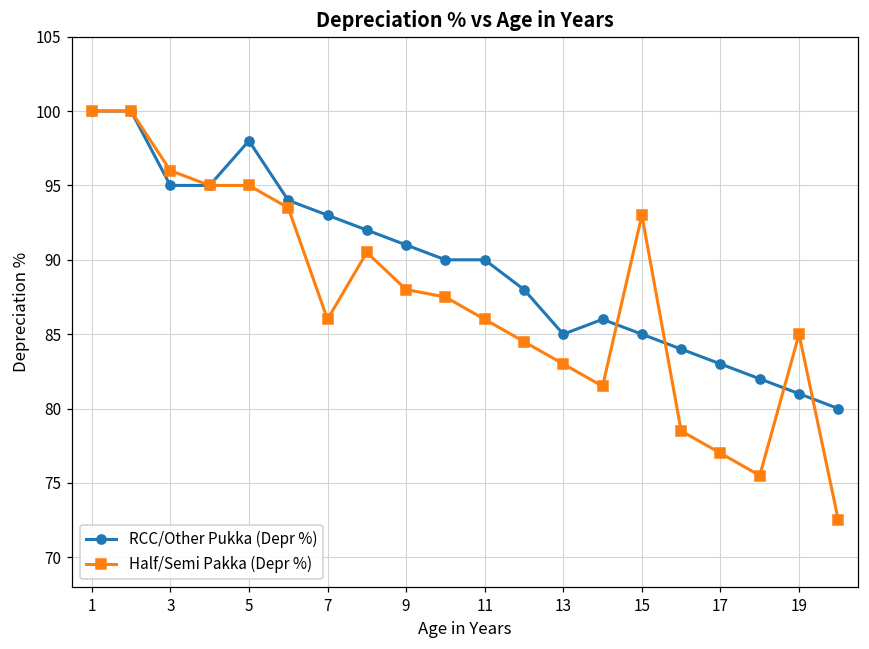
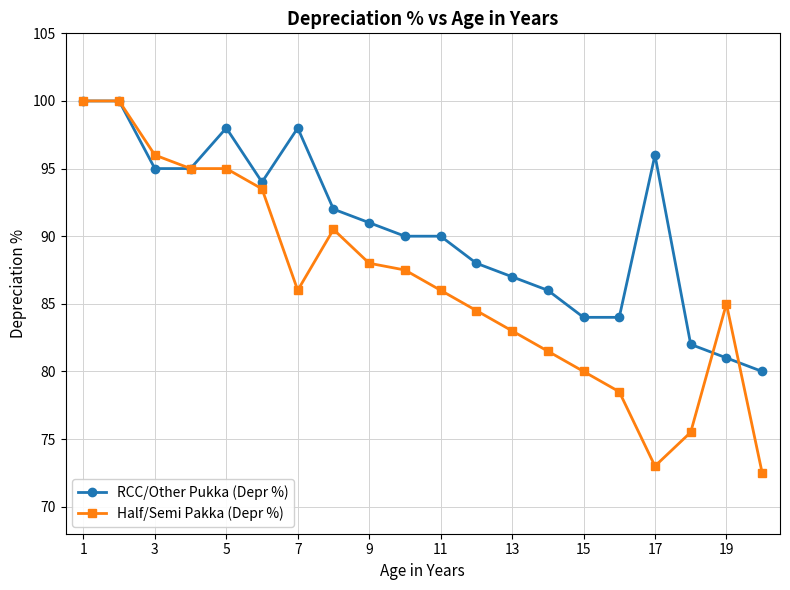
  {
    "RCC/Other Pukka (Depr %)": {
      "3": 95,
      "5": 98,
-     "7": 93,
+     "7": 98,
      "9": 91,
      "11": 90,
-     "13": 85,
-     "15": 85,
-     "17": 83,
+     "13": 87,
+     "15": 84,
+     "17": 96,
      "19": 81
    },
    "Half/Semi Pakka (Depr %)": {
      "3": 96,
      "5": 95,
      "7": 86,
      "9": 88,
      "11": 86,
      "13": 83,
-     "15": 93,
-     "17": 77,
+     "15": 80,
+     "17": 73,
      "19": 85
    }
  }
